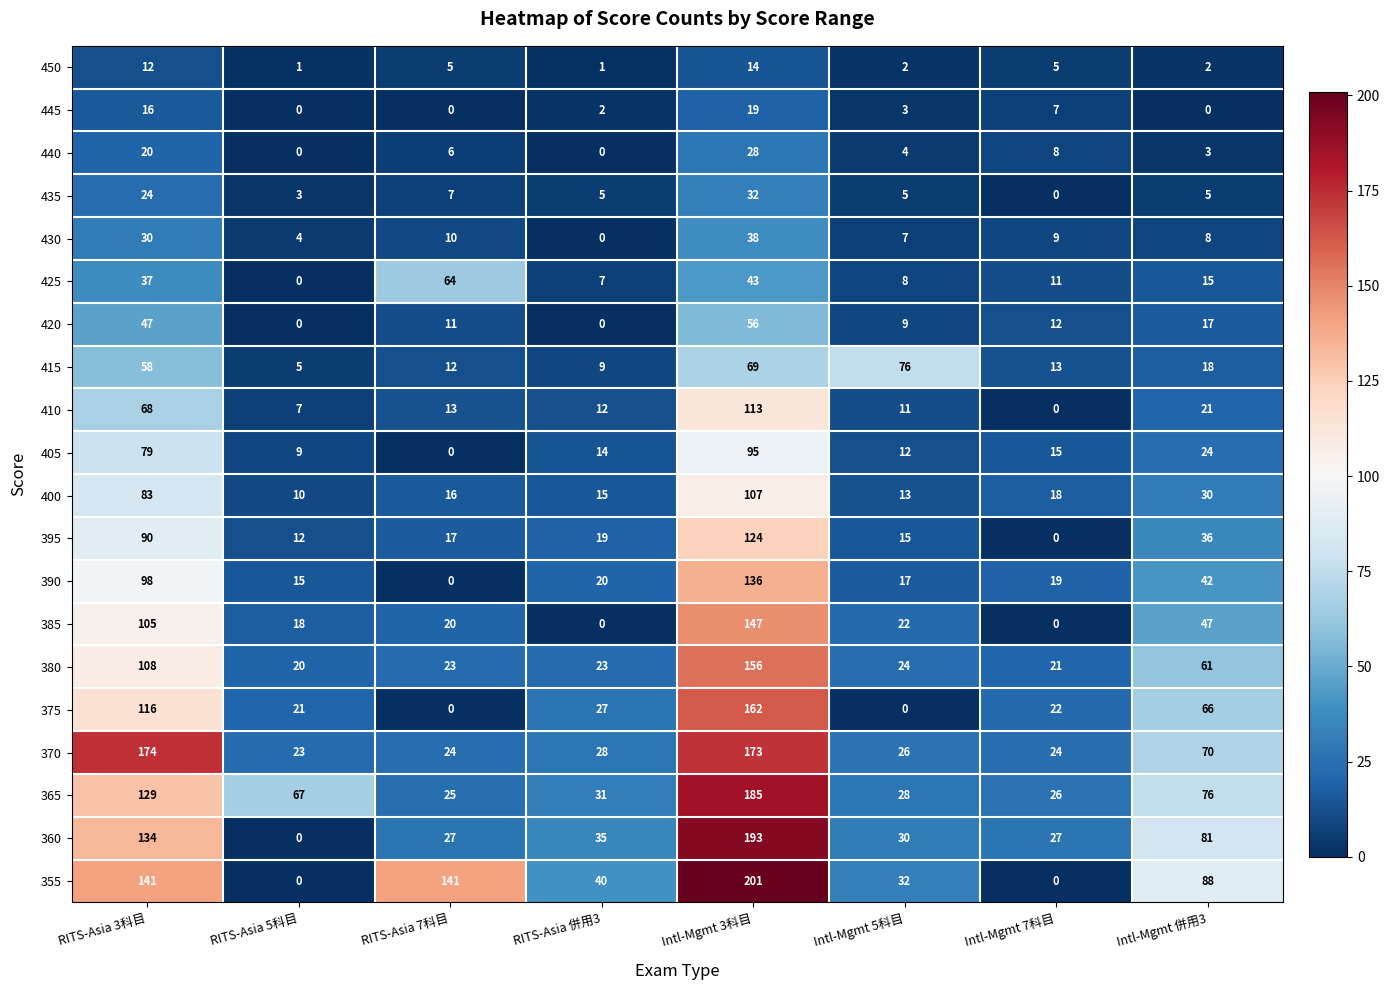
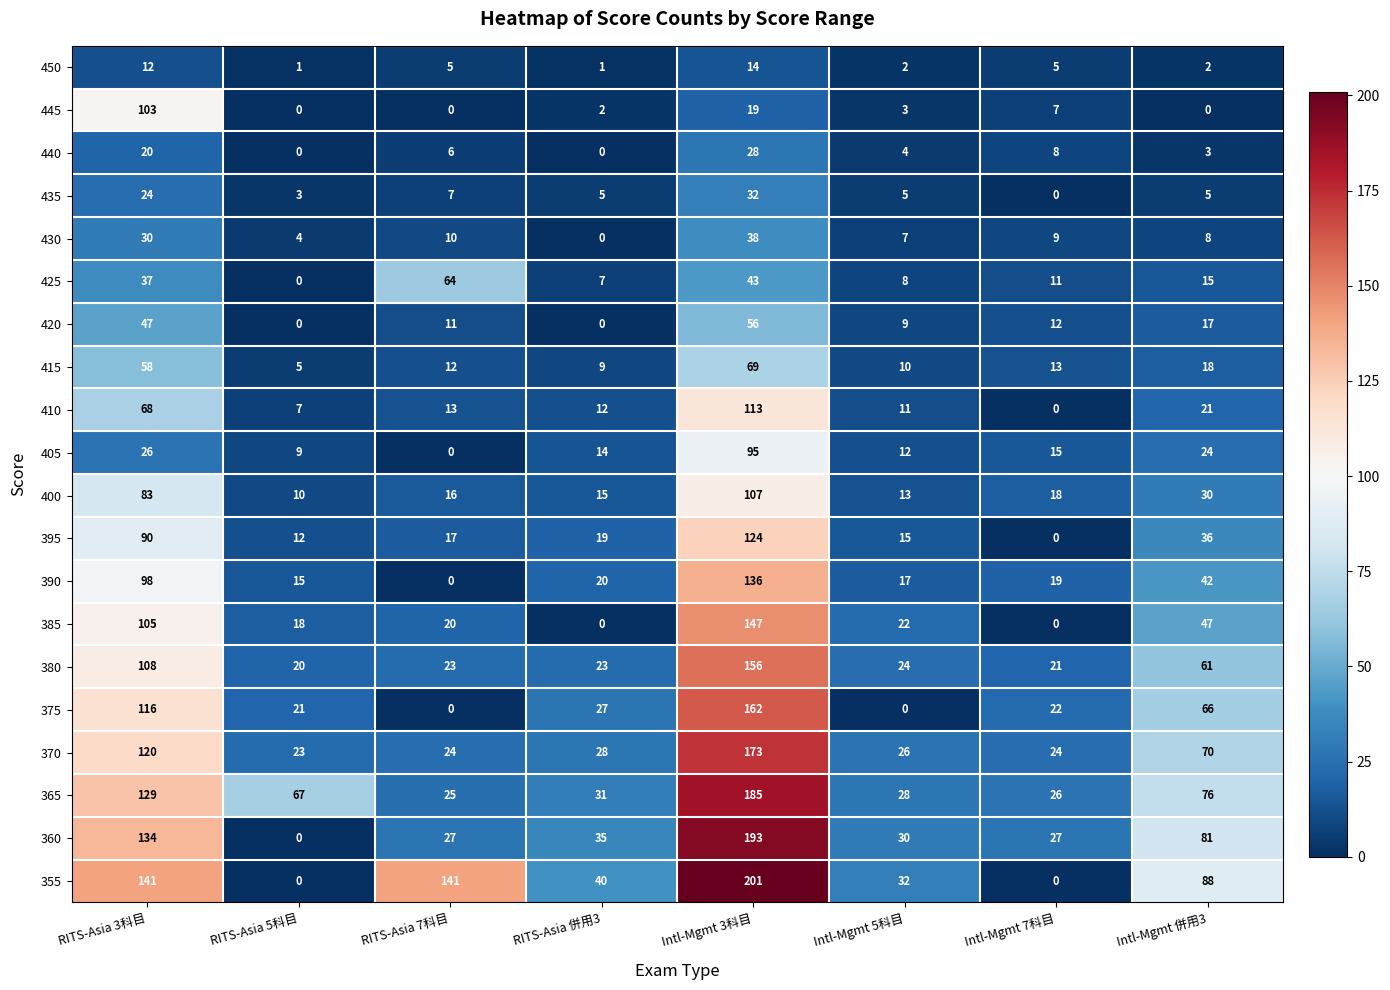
  {
    "450": {
      "RITS-Asia 3科目": 12,
      "RITS-Asia 5科目": 1,
      "RITS-Asia 7科目": 5,
      "RITS-Asia 併用3": 1,
      "Intl-Mgmt 3科目": 14,
      "Intl-Mgmt 5科目": 2,
      "Intl-Mgmt 7科目": 5,
      "Intl-Mgmt 併用3": 2
    },
    "445": {
-     "RITS-Asia 3科目": 16,
+     "RITS-Asia 3科目": 103,
      "RITS-Asia 5科目": 0,
      "RITS-Asia 7科目": 0,
      "RITS-Asia 併用3": 2,
      "Intl-Mgmt 3科目": 19,
      "Intl-Mgmt 5科目": 3,
      "Intl-Mgmt 7科目": 7,
      "Intl-Mgmt 併用3": 0
    },
    "440": {
      "RITS-Asia 3科目": 20,
      "RITS-Asia 5科目": 0,
      "RITS-Asia 7科目": 6,
      "RITS-Asia 併用3": 0,
      "Intl-Mgmt 3科目": 28,
      "Intl-Mgmt 5科目": 4,
      "Intl-Mgmt 7科目": 8,
      "Intl-Mgmt 併用3": 3
    },
    "435": {
      "RITS-Asia 3科目": 24,
      "RITS-Asia 5科目": 3,
      "RITS-Asia 7科目": 7,
      "RITS-Asia 併用3": 5,
      "Intl-Mgmt 3科目": 32,
      "Intl-Mgmt 5科目": 5,
      "Intl-Mgmt 7科目": 0,
      "Intl-Mgmt 併用3": 5
    },
    "430": {
      "RITS-Asia 3科目": 30,
      "RITS-Asia 5科目": 4,
      "RITS-Asia 7科目": 10,
      "RITS-Asia 併用3": 0,
      "Intl-Mgmt 3科目": 38,
      "Intl-Mgmt 5科目": 7,
      "Intl-Mgmt 7科目": 9,
      "Intl-Mgmt 併用3": 8
    },
    "425": {
      "RITS-Asia 3科目": 37,
      "RITS-Asia 5科目": 0,
      "RITS-Asia 7科目": 64,
      "RITS-Asia 併用3": 7,
      "Intl-Mgmt 3科目": 43,
      "Intl-Mgmt 5科目": 8,
      "Intl-Mgmt 7科目": 11,
      "Intl-Mgmt 併用3": 15
    },
    "420": {
      "RITS-Asia 3科目": 47,
      "RITS-Asia 5科目": 0,
      "RITS-Asia 7科目": 11,
      "RITS-Asia 併用3": 0,
      "Intl-Mgmt 3科目": 56,
      "Intl-Mgmt 5科目": 9,
      "Intl-Mgmt 7科目": 12,
      "Intl-Mgmt 併用3": 17
    },
    "415": {
      "RITS-Asia 3科目": 58,
      "RITS-Asia 5科目": 5,
      "RITS-Asia 7科目": 12,
      "RITS-Asia 併用3": 9,
      "Intl-Mgmt 3科目": 69,
-     "Intl-Mgmt 5科目": 76,
+     "Intl-Mgmt 5科目": 10,
      "Intl-Mgmt 7科目": 13,
      "Intl-Mgmt 併用3": 18
    },
    "410": {
      "RITS-Asia 3科目": 68,
      "RITS-Asia 5科目": 7,
      "RITS-Asia 7科目": 13,
      "RITS-Asia 併用3": 12,
      "Intl-Mgmt 3科目": 113,
      "Intl-Mgmt 5科目": 11,
      "Intl-Mgmt 7科目": 0,
      "Intl-Mgmt 併用3": 21
    },
    "405": {
-     "RITS-Asia 3科目": 79,
+     "RITS-Asia 3科目": 26,
      "RITS-Asia 5科目": 9,
      "RITS-Asia 7科目": 0,
      "RITS-Asia 併用3": 14,
      "Intl-Mgmt 3科目": 95,
      "Intl-Mgmt 5科目": 12,
      "Intl-Mgmt 7科目": 15,
      "Intl-Mgmt 併用3": 24
    },
    "400": {
      "RITS-Asia 3科目": 83,
      "RITS-Asia 5科目": 10,
      "RITS-Asia 7科目": 16,
      "RITS-Asia 併用3": 15,
      "Intl-Mgmt 3科目": 107,
      "Intl-Mgmt 5科目": 13,
      "Intl-Mgmt 7科目": 18,
      "Intl-Mgmt 併用3": 30
    },
    "395": {
      "RITS-Asia 3科目": 90,
      "RITS-Asia 5科目": 12,
      "RITS-Asia 7科目": 17,
      "RITS-Asia 併用3": 19,
      "Intl-Mgmt 3科目": 124,
      "Intl-Mgmt 5科目": 15,
      "Intl-Mgmt 7科目": 0,
      "Intl-Mgmt 併用3": 36
    },
    "390": {
      "RITS-Asia 3科目": 98,
      "RITS-Asia 5科目": 15,
      "RITS-Asia 7科目": 0,
      "RITS-Asia 併用3": 20,
      "Intl-Mgmt 3科目": 136,
      "Intl-Mgmt 5科目": 17,
      "Intl-Mgmt 7科目": 19,
      "Intl-Mgmt 併用3": 42
    },
    "385": {
      "RITS-Asia 3科目": 105,
      "RITS-Asia 5科目": 18,
      "RITS-Asia 7科目": 20,
      "RITS-Asia 併用3": 0,
      "Intl-Mgmt 3科目": 147,
      "Intl-Mgmt 5科目": 22,
      "Intl-Mgmt 7科目": 0,
      "Intl-Mgmt 併用3": 47
    },
    "380": {
      "RITS-Asia 3科目": 108,
      "RITS-Asia 5科目": 20,
      "RITS-Asia 7科目": 23,
      "RITS-Asia 併用3": 23,
      "Intl-Mgmt 3科目": 156,
      "Intl-Mgmt 5科目": 24,
      "Intl-Mgmt 7科目": 21,
      "Intl-Mgmt 併用3": 61
    },
    "375": {
      "RITS-Asia 3科目": 116,
      "RITS-Asia 5科目": 21,
      "RITS-Asia 7科目": 0,
      "RITS-Asia 併用3": 27,
      "Intl-Mgmt 3科目": 162,
      "Intl-Mgmt 5科目": 0,
      "Intl-Mgmt 7科目": 22,
      "Intl-Mgmt 併用3": 66
    },
    "370": {
-     "RITS-Asia 3科目": 174,
+     "RITS-Asia 3科目": 120,
      "RITS-Asia 5科目": 23,
      "RITS-Asia 7科目": 24,
      "RITS-Asia 併用3": 28,
      "Intl-Mgmt 3科目": 173,
      "Intl-Mgmt 5科目": 26,
      "Intl-Mgmt 7科目": 24,
      "Intl-Mgmt 併用3": 70
    },
    "365": {
      "RITS-Asia 3科目": 129,
      "RITS-Asia 5科目": 67,
      "RITS-Asia 7科目": 25,
      "RITS-Asia 併用3": 31,
      "Intl-Mgmt 3科目": 185,
      "Intl-Mgmt 5科目": 28,
      "Intl-Mgmt 7科目": 26,
      "Intl-Mgmt 併用3": 76
    },
    "360": {
      "RITS-Asia 3科目": 134,
      "RITS-Asia 5科目": 0,
      "RITS-Asia 7科目": 27,
      "RITS-Asia 併用3": 35,
      "Intl-Mgmt 3科目": 193,
      "Intl-Mgmt 5科目": 30,
      "Intl-Mgmt 7科目": 27,
      "Intl-Mgmt 併用3": 81
    },
    "355": {
      "RITS-Asia 3科目": 141,
      "RITS-Asia 5科目": 0,
      "RITS-Asia 7科目": 141,
      "RITS-Asia 併用3": 40,
      "Intl-Mgmt 3科目": 201,
      "Intl-Mgmt 5科目": 32,
      "Intl-Mgmt 7科目": 0,
      "Intl-Mgmt 併用3": 88
    }
  }
